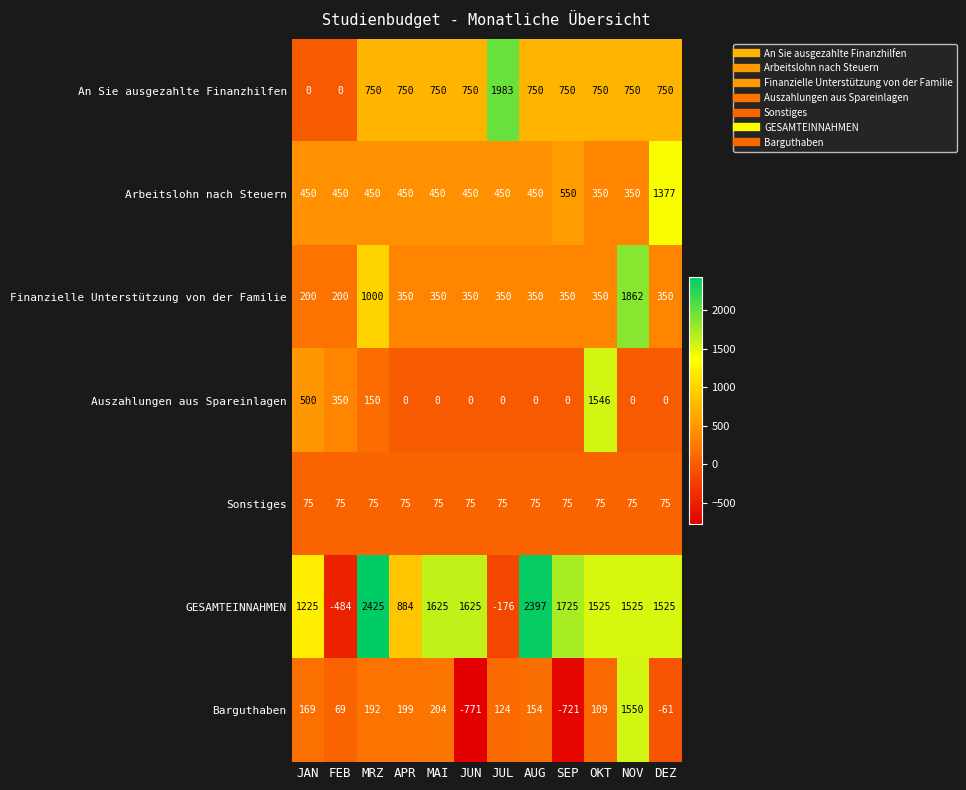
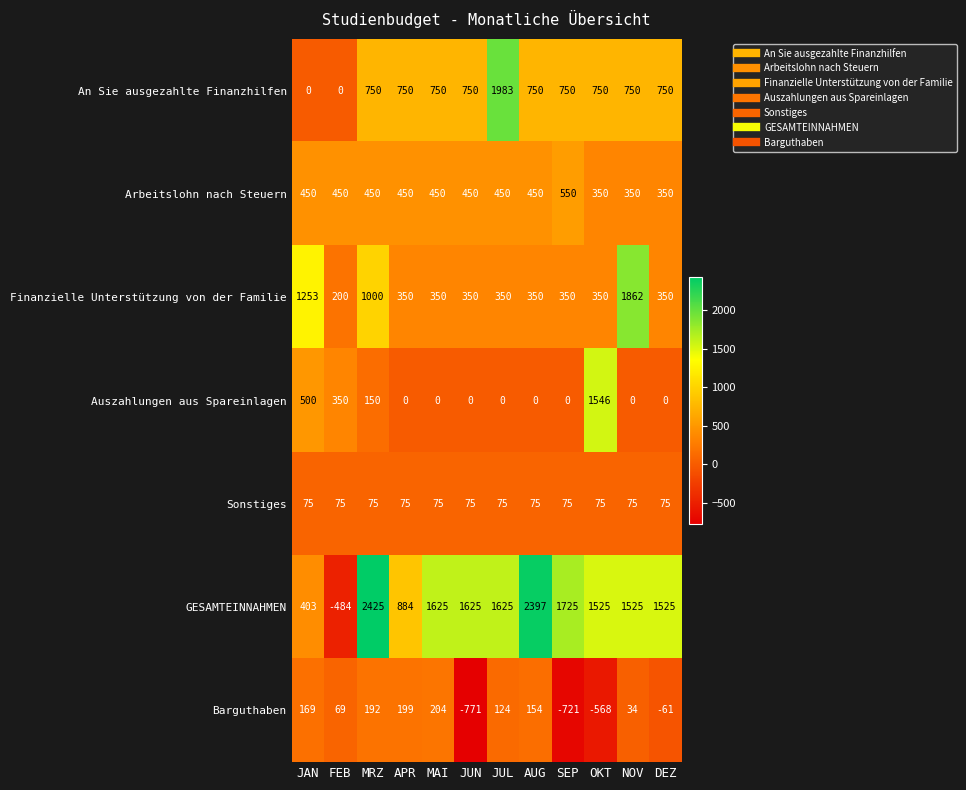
  {
    "An Sie ausgezahlte Finanzhilfen": {
      "JAN": 0,
      "FEB": 0,
      "MRZ": 750,
      "APR": 750,
      "MAI": 750,
      "JUN": 750,
      "JUL": 1983,
      "AUG": 750,
      "SEP": 750,
      "OKT": 750,
      "NOV": 750,
      "DEZ": 750
    },
    "Arbeitslohn nach Steuern": {
      "JAN": 450,
      "FEB": 450,
      "MRZ": 450,
      "APR": 450,
      "MAI": 450,
      "JUN": 450,
      "JUL": 450,
      "AUG": 450,
      "SEP": 550,
      "OKT": 350,
      "NOV": 350,
-     "DEZ": 1377
+     "DEZ": 350
    },
    "Finanzielle Unterstützung von der Familie": {
-     "JAN": 200,
+     "JAN": 1253,
      "FEB": 200,
      "MRZ": 1000,
      "APR": 350,
      "MAI": 350,
      "JUN": 350,
      "JUL": 350,
      "AUG": 350,
      "SEP": 350,
      "OKT": 350,
      "NOV": 1862,
      "DEZ": 350
    },
    "Auszahlungen aus Spareinlagen": {
      "JAN": 500,
      "FEB": 350,
      "MRZ": 150,
      "APR": 0,
      "MAI": 0,
      "JUN": 0,
      "JUL": 0,
      "AUG": 0,
      "SEP": 0,
      "OKT": 1546,
      "NOV": 0,
      "DEZ": 0
    },
    "Sonstiges": {
      "JAN": 75,
      "FEB": 75,
      "MRZ": 75,
      "APR": 75,
      "MAI": 75,
      "JUN": 75,
      "JUL": 75,
      "AUG": 75,
      "SEP": 75,
      "OKT": 75,
      "NOV": 75,
      "DEZ": 75
    },
    "GESAMTEINNAHMEN": {
-     "JAN": 1225,
+     "JAN": 403,
      "FEB": -484,
      "MRZ": 2425,
      "APR": 884,
      "MAI": 1625,
      "JUN": 1625,
-     "JUL": -176,
+     "JUL": 1625,
      "AUG": 2397,
      "SEP": 1725,
      "OKT": 1525,
      "NOV": 1525,
      "DEZ": 1525
    },
    "Barguthaben": {
      "JAN": 169,
      "FEB": 69,
      "MRZ": 192,
      "APR": 199,
      "MAI": 204,
      "JUN": -771,
      "JUL": 124,
      "AUG": 154,
      "SEP": -721,
-     "OKT": 109,
-     "NOV": 1550,
+     "OKT": -568,
+     "NOV": 34,
      "DEZ": -61
    }
  }
